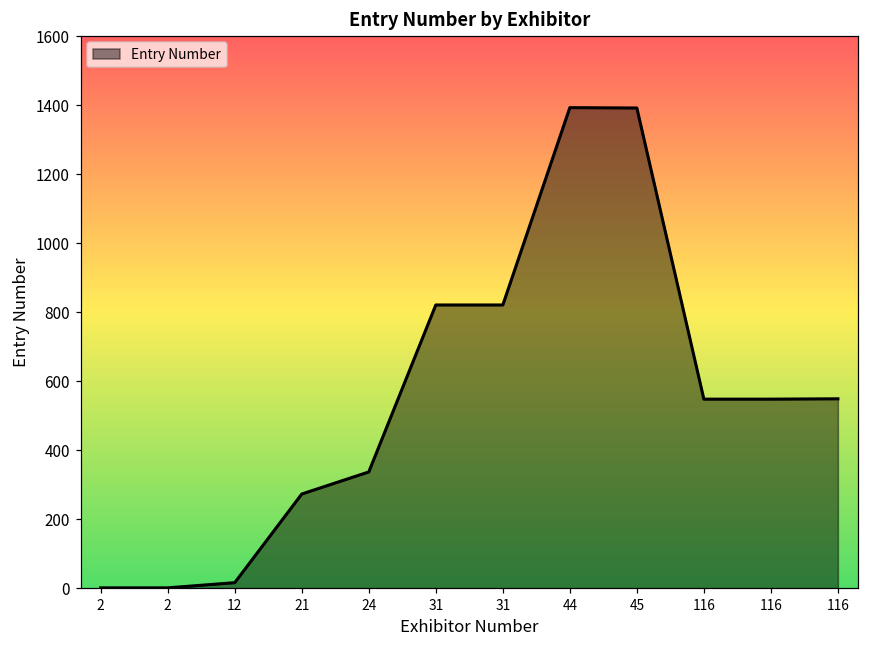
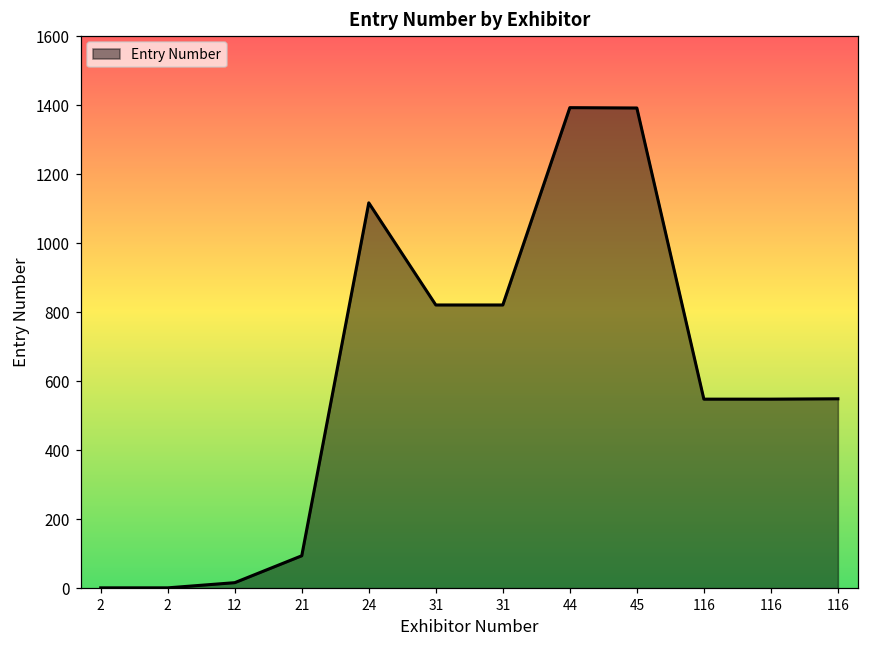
  {
    "12": 20,
-   "21": 270,
-   "24": 340,
+   "21": 90,
+   "24": 1120,
    "44": 1390,
    "45": 1390
  }
